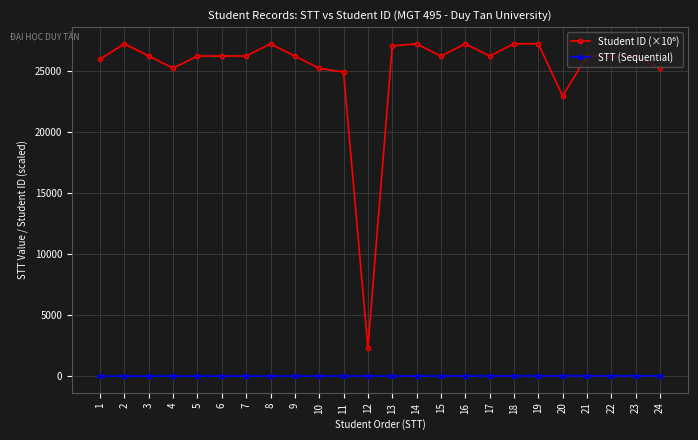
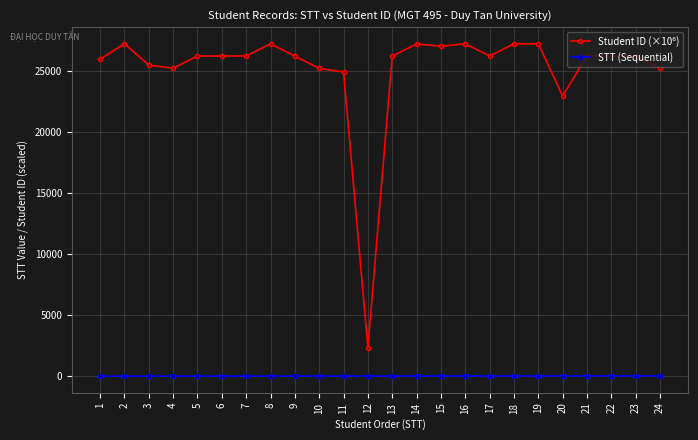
  {
    "Student ID (×10⁶)": {
      "1": 25900,
      "2": 27200,
-     "3": 26200,
+     "3": 25500,
      "4": 25200,
      "5": 26200,
      "6": 26200,
      "7": 26200,
      "8": 27200,
      "9": 26200,
      "10": 25200,
      "11": 24900,
      "12": 2300,
-     "13": 27000,
+     "13": 26200,
      "14": 27200,
-     "15": 26200,
+     "15": 27000,
      "16": 27200,
      "17": 26200,
      "18": 27200,
      "19": 27200,
      "20": 22900,
      "24": 25200
    },
    "STT (Sequential)": {
      "1": 0,
      "2": 0,
      "3": 0,
      "4": 0,
      "5": 0,
      "6": 0,
      "7": 0,
      "8": 0,
      "9": 0,
      "10": 0,
      "11": 0,
      "12": 0,
      "13": 0,
      "14": 0,
      "15": 0,
      "16": 0,
      "17": 0,
      "18": 0,
      "19": 0,
      "20": 0,
      "21": 0,
      "22": 0,
      "23": 0,
      "24": 0
    }
  }
